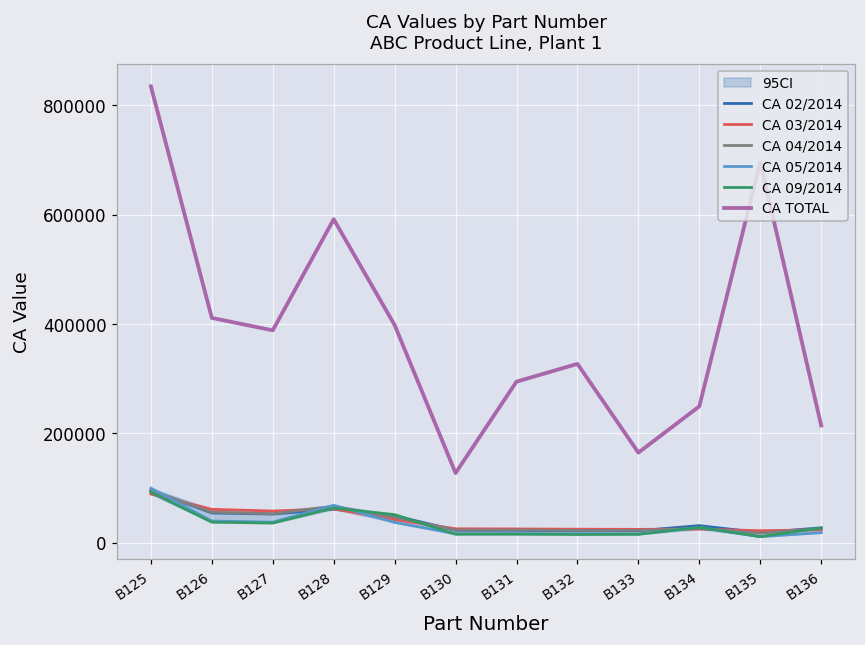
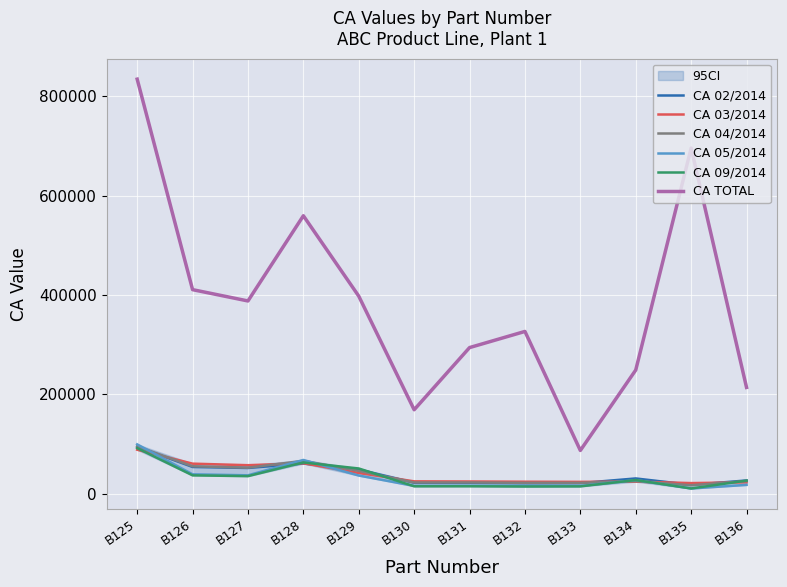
  {
    "CA 05/2014": {
      "B136": 20000
    },
    "CA TOTAL": {
      "B125": 830000,
      "B126": 410000,
      "B127": 390000,
-     "B128": 590000,
+     "B128": 560000,
      "B129": 400000,
-     "B130": 130000,
+     "B130": 170000,
      "B131": 290000,
      "B132": 330000,
-     "B133": 160000,
+     "B133": 90000,
      "B134": 250000,
      "B136": 210000
    }
  }
